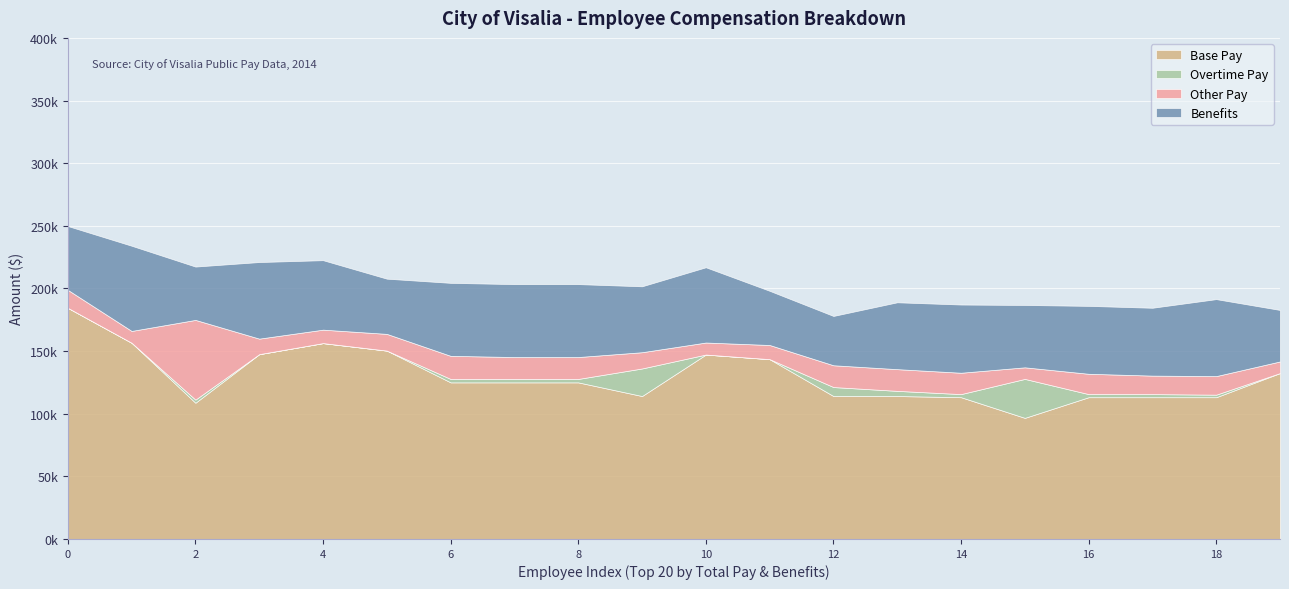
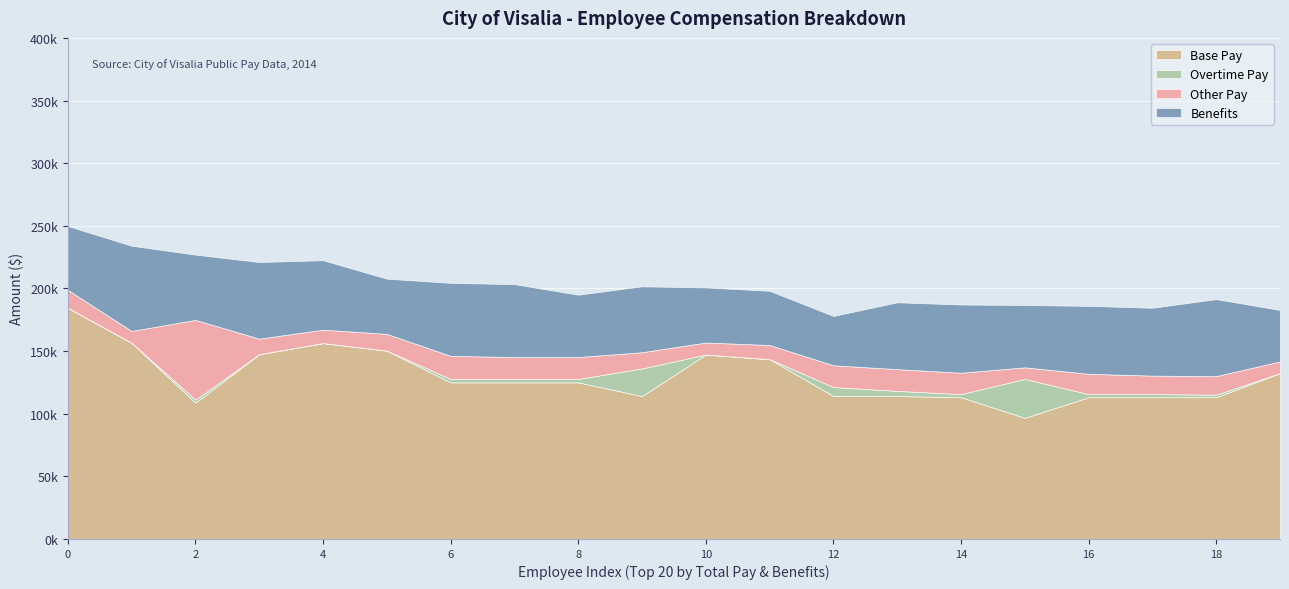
  {
    "Benefits": {
      "0": 51000,
-     "2": 43000,
+     "2": 52000,
      "4": 55000,
      "6": 58000,
-     "8": 58000,
-     "10": 60000,
+     "8": 50000,
+     "10": 44000,
      "12": 39000,
      "14": 54000,
      "16": 54000,
      "18": 61000
    }
  }
